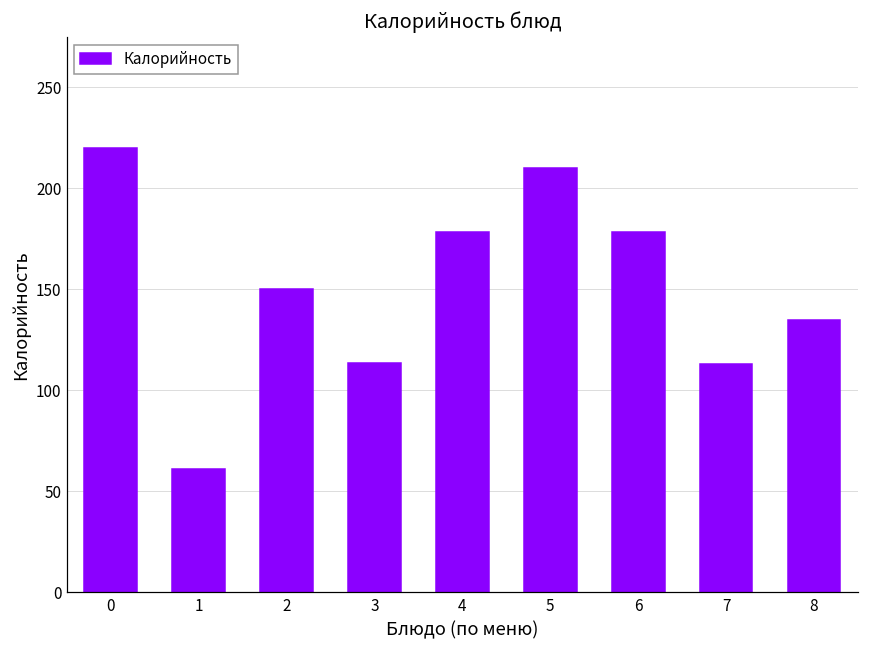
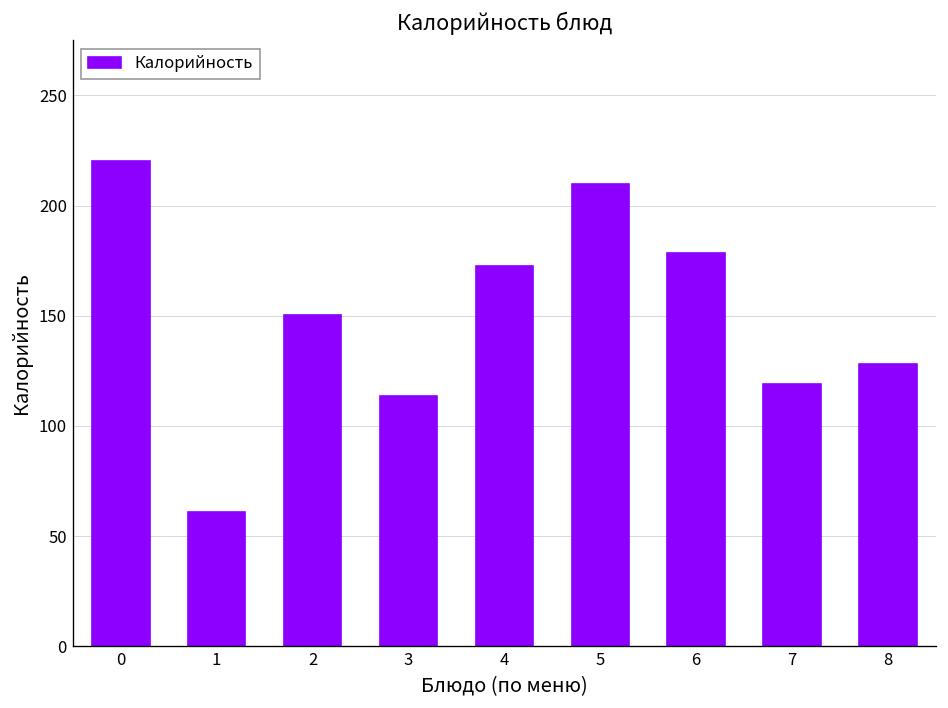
  {
    "0": 220,
    "1": 61,
    "2": 150,
    "3": 113,
-   "4": 178,
+   "4": 173,
    "5": 210,
    "6": 179,
-   "7": 113,
-   "8": 135
+   "7": 119,
+   "8": 128
  }
